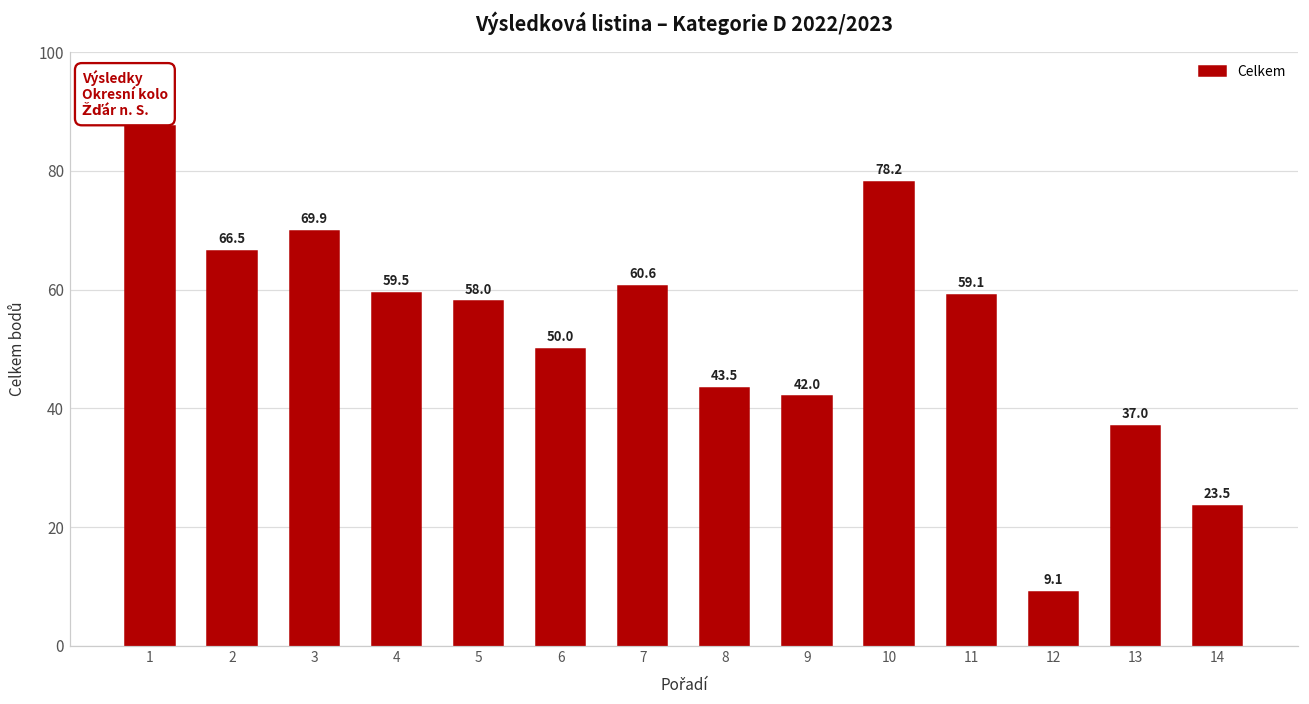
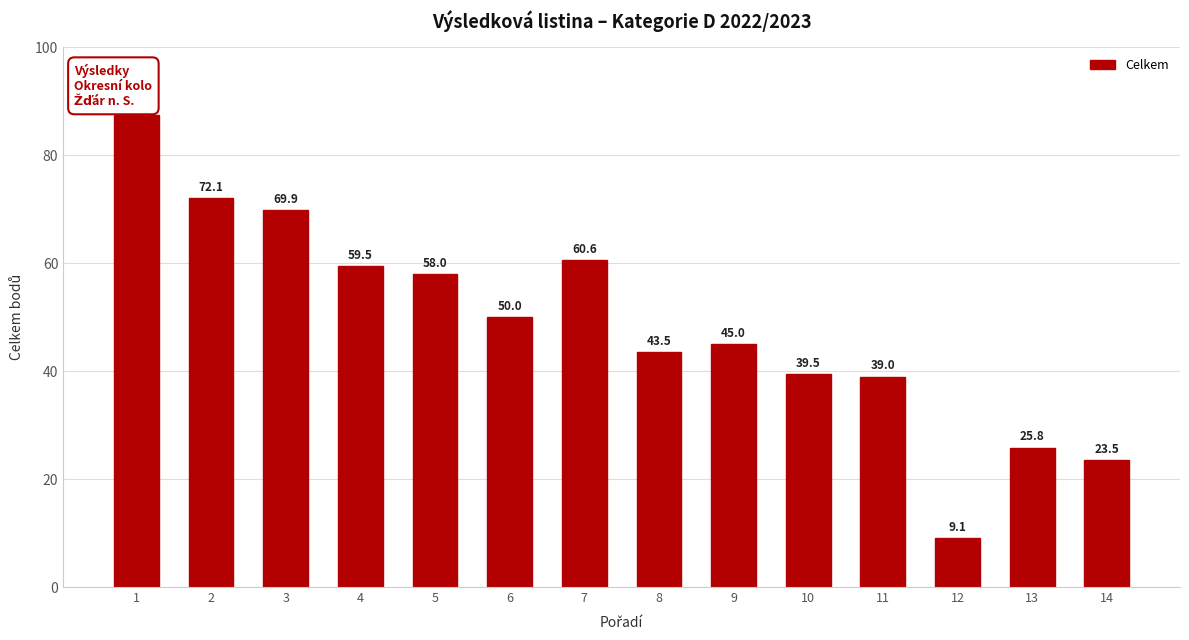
  {
-   "2": 66.5,
+   "2": 72.1,
    "3": 69.9,
    "4": 59.5,
    "5": 58.0,
    "6": 50.0,
    "7": 60.6,
    "8": 43.5,
-   "9": 42.0,
-   "10": 78.2,
-   "11": 59.1,
+   "9": 45.0,
+   "10": 39.5,
+   "11": 39.0,
    "12": 9.1,
-   "13": 37.0,
+   "13": 25.8,
    "14": 23.5
  }
